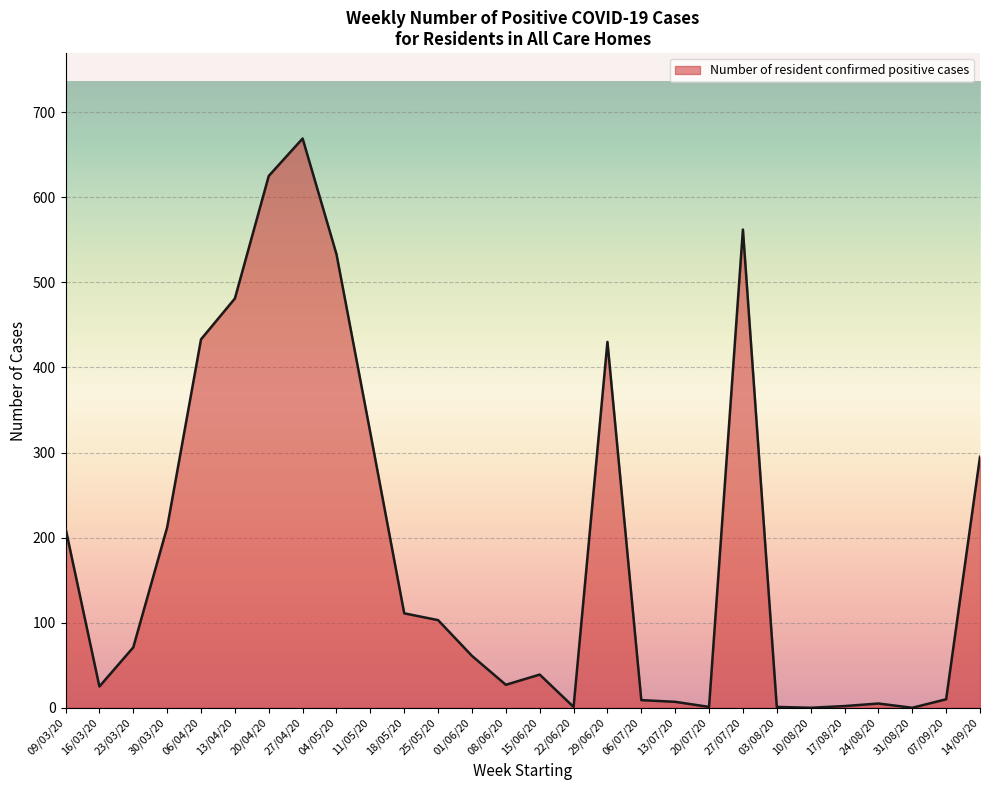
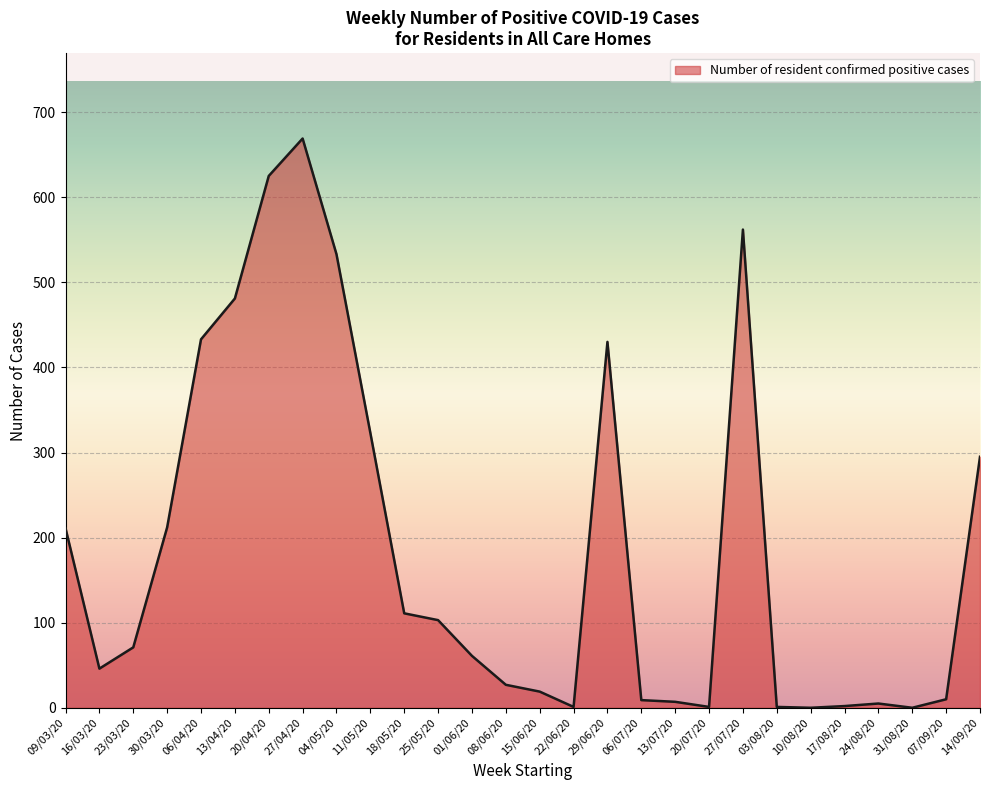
  {
    "09/03/20": 210,
-   "16/03/20": 30,
+   "16/03/20": 50,
    "23/03/20": 70,
    "30/03/20": 210,
    "06/04/20": 430,
    "13/04/20": 480,
    "20/04/20": 630,
    "27/04/20": 670,
    "04/05/20": 530,
    "11/05/20": 320,
    "18/05/20": 110,
    "25/05/20": 100,
    "01/06/20": 60,
    "08/06/20": 30,
-   "15/06/20": 40,
+   "15/06/20": 20,
    "22/06/20": 0,
    "29/06/20": 430,
    "06/07/20": 10,
    "13/07/20": 10,
    "20/07/20": 0,
    "27/07/20": 560,
    "03/08/20": 0,
    "10/08/20": 0,
    "17/08/20": 0,
    "24/08/20": 10,
    "31/08/20": 0,
    "07/09/20": 10,
    "14/09/20": 300
  }
